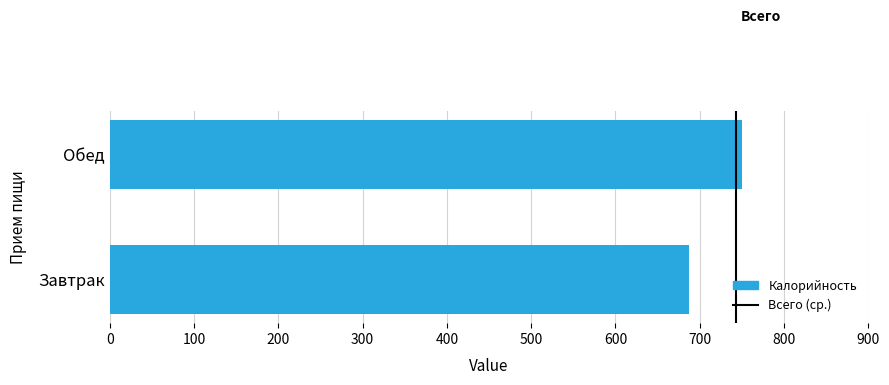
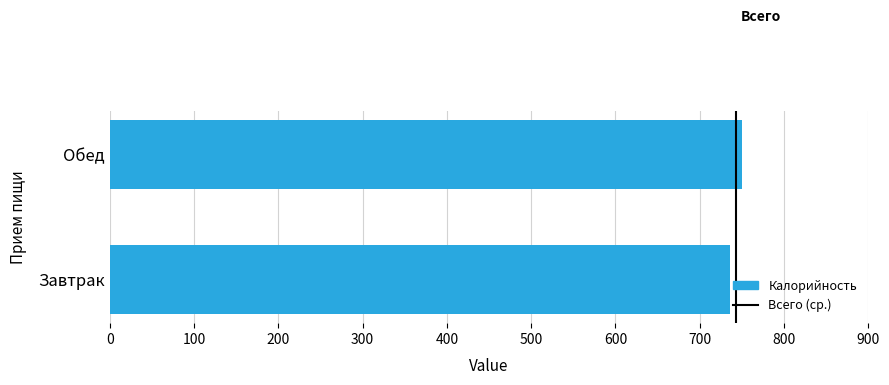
  {
    "Обед": 750,
-   "Завтрак": 690
+   "Завтрак": 740
  }
